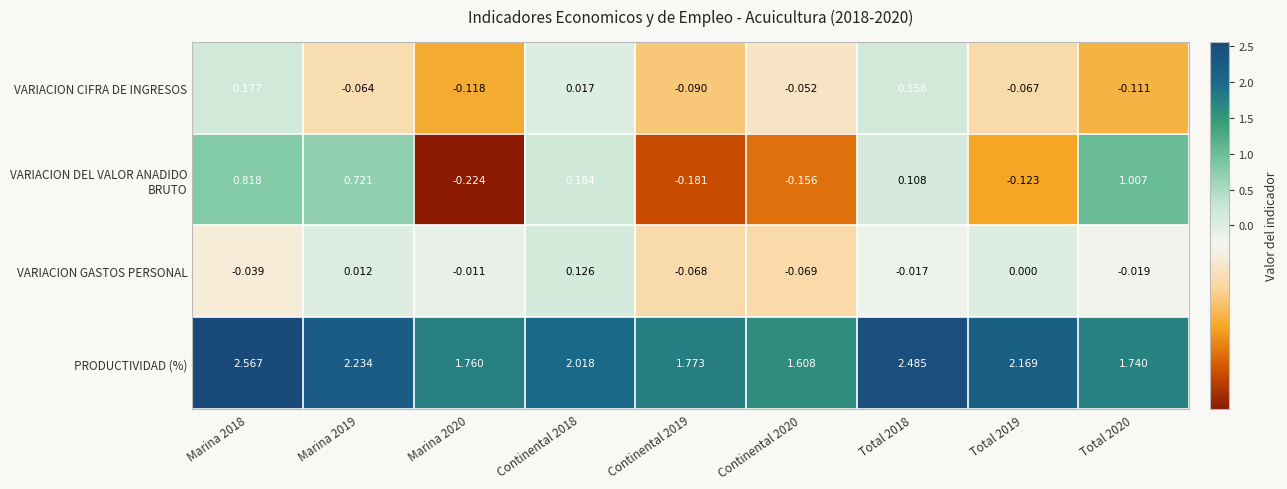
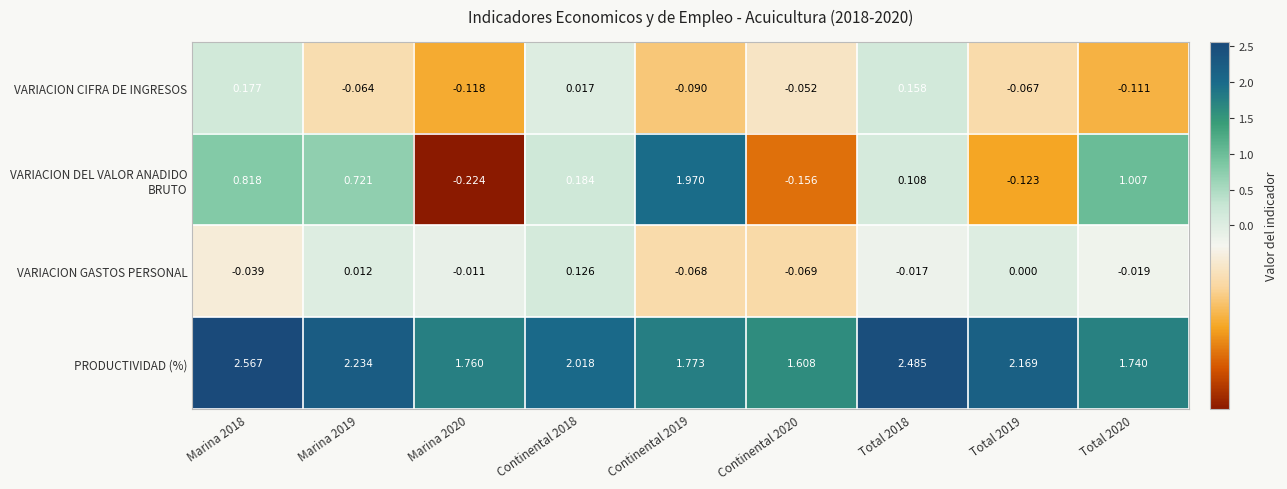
  {
    "VARIACION CIFRA DE INGRESOS": {
      "Marina 2019": -0.064,
      "Marina 2020": -0.118,
      "Continental 2018": 0.017,
      "Continental 2019": -0.090,
      "Continental 2020": -0.052,
      "Total 2019": -0.067,
      "Total 2020": -0.111
    },
    "VARIACION DEL VALOR ANADIDO BRUTO": {
      "Marina 2018": 0.818,
      "Marina 2019": 0.721,
      "Marina 2020": -0.224,
      "Continental 2018": 0.184,
-     "Continental 2019": -0.181,
+     "Continental 2019": 1.970,
      "Continental 2020": -0.156,
      "Total 2018": 0.108,
      "Total 2019": -0.123,
      "Total 2020": 1.007
    },
    "VARIACION GASTOS PERSONAL": {
      "Marina 2018": -0.039,
      "Marina 2019": 0.012,
      "Marina 2020": -0.011,
      "Continental 2018": 0.126,
      "Continental 2019": -0.068,
      "Continental 2020": -0.069,
      "Total 2018": -0.017,
      "Total 2019": 0.000,
      "Total 2020": -0.019
    },
    "PRODUCTIVIDAD (%)": {
      "Marina 2018": 2.567,
      "Marina 2019": 2.234,
      "Marina 2020": 1.760,
      "Continental 2018": 2.018,
      "Continental 2019": 1.773,
      "Continental 2020": 1.608,
      "Total 2018": 2.485,
      "Total 2019": 2.169,
      "Total 2020": 1.740
    }
  }
